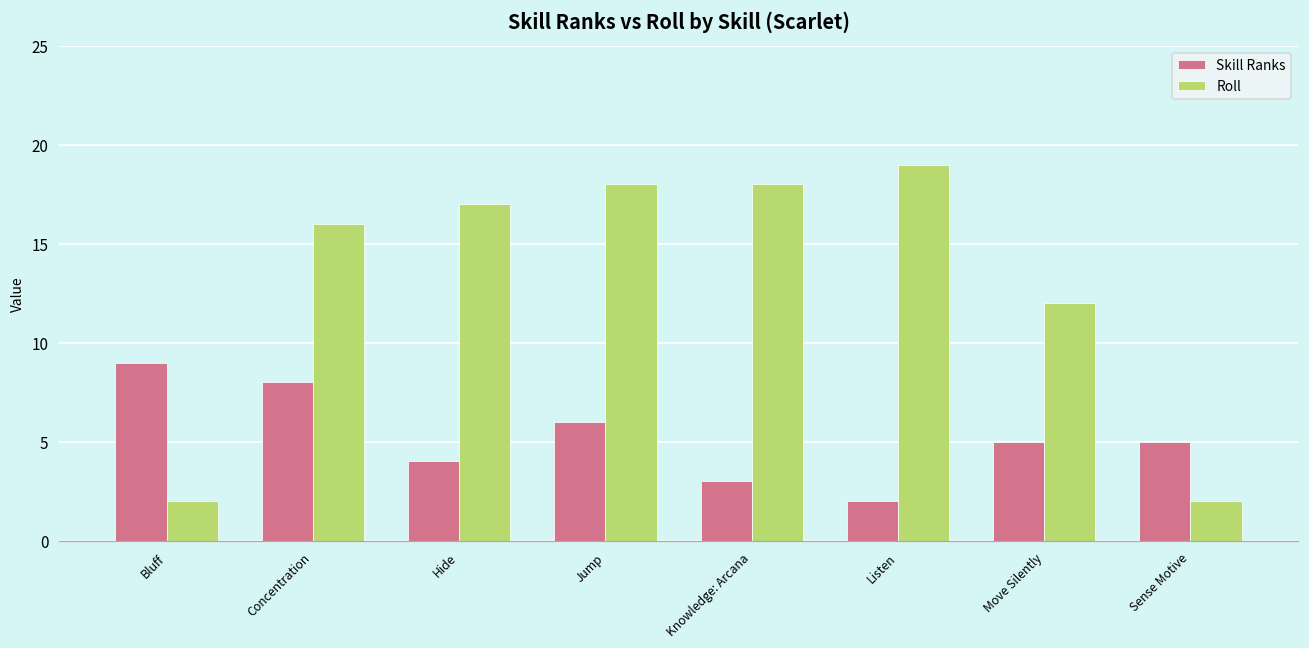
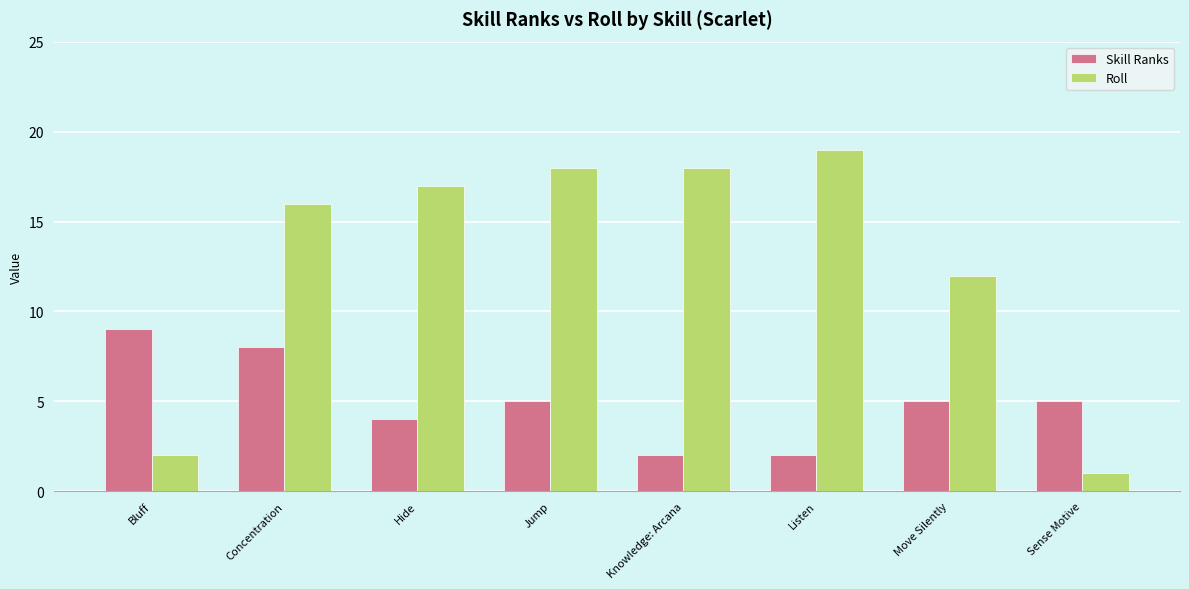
  {
    "Skill Ranks": {
      "Bluff": 9,
      "Concentration": 8,
      "Hide": 4,
-     "Jump": 6,
-     "Knowledge: Arcana": 3,
+     "Jump": 5,
+     "Knowledge: Arcana": 2,
      "Listen": 2,
      "Move Silently": 5,
      "Sense Motive": 5
    },
    "Roll": {
      "Bluff": 2,
      "Concentration": 16,
      "Hide": 17,
      "Jump": 18,
      "Knowledge: Arcana": 18,
      "Listen": 19,
      "Move Silently": 12,
-     "Sense Motive": 2
+     "Sense Motive": 1
    }
  }
